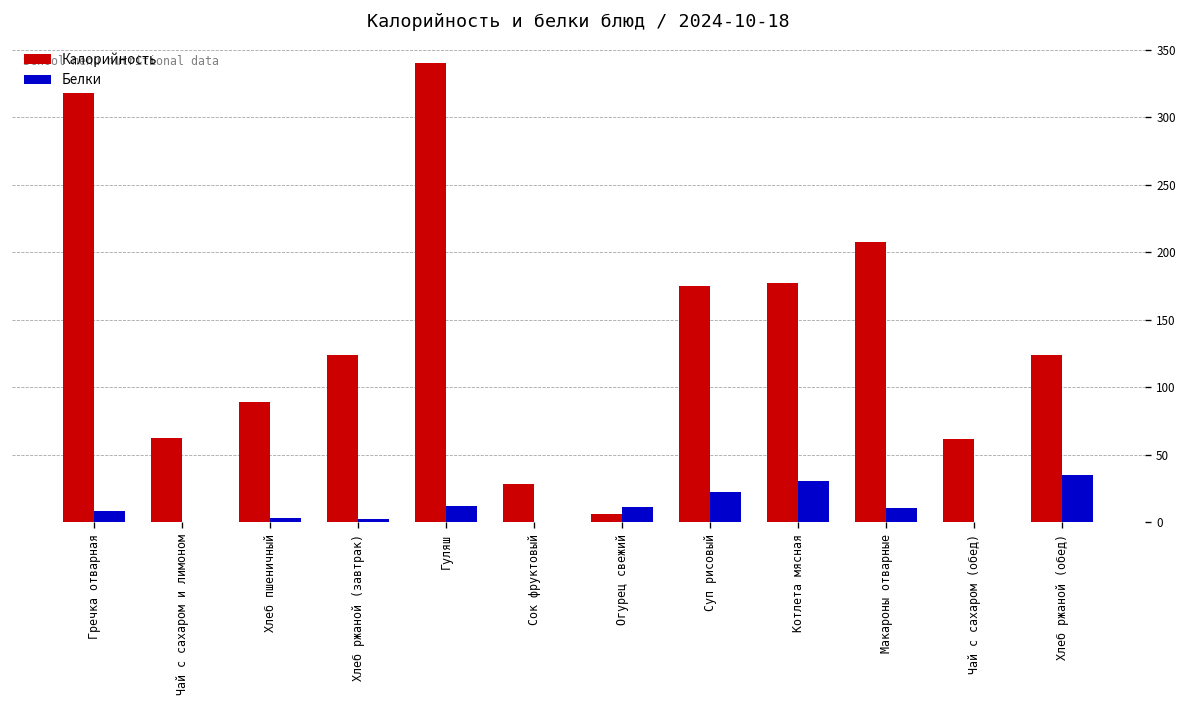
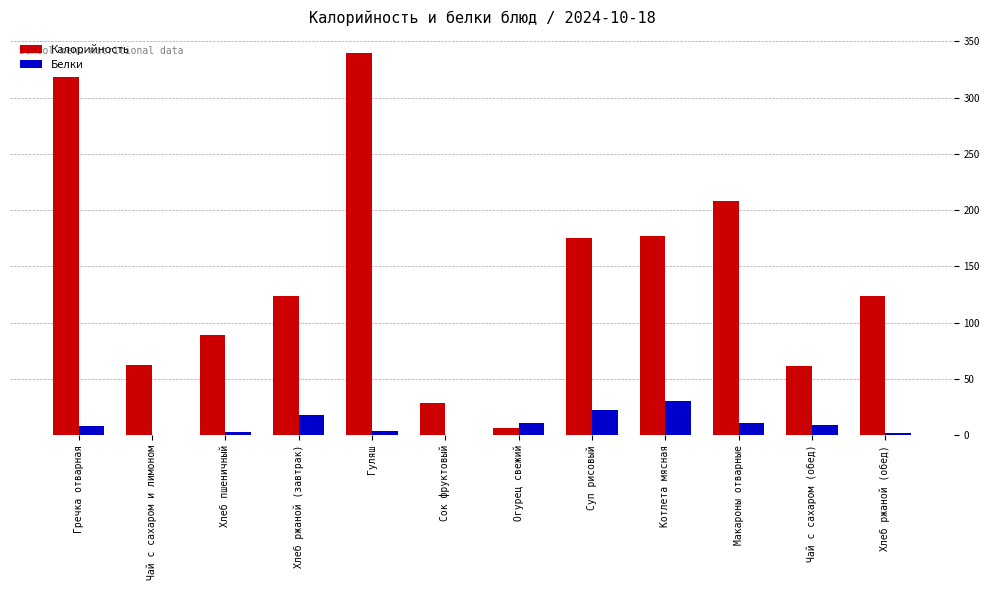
  {
    "Калорийность": {
      "Гречка отварная": 318,
      "Чай с сахаром и лимоном": 62,
      "Хлеб пшеничный": 89,
      "Хлеб ржаной (завтрак)": 124,
      "Гуляш": 340,
      "Сок фруктовый": 29,
      "Огурец свежий": 6,
      "Суп рисовый": 175,
      "Котлета мясная": 177,
      "Макароны отварные": 208,
      "Чай с сахаром (обед)": 62,
      "Хлеб ржаной (обед)": 124
    },
    "Белки": {
      "Гречка отварная": 8,
      "Хлеб пшеничный": 3,
-     "Хлеб ржаной (завтрак)": 2,
-     "Гуляш": 12,
+     "Хлеб ржаной (завтрак)": 18,
+     "Гуляш": 4,
      "Сок фруктовый": 0,
      "Огурец свежий": 11,
      "Суп рисовый": 22,
      "Котлета мясная": 30,
      "Макароны отварные": 11,
-     "Чай с сахаром (обед)": 0,
-     "Хлеб ржаной (обед)": 35
+     "Чай с сахаром (обед)": 9,
+     "Хлеб ржаной (обед)": 2
    }
  }
